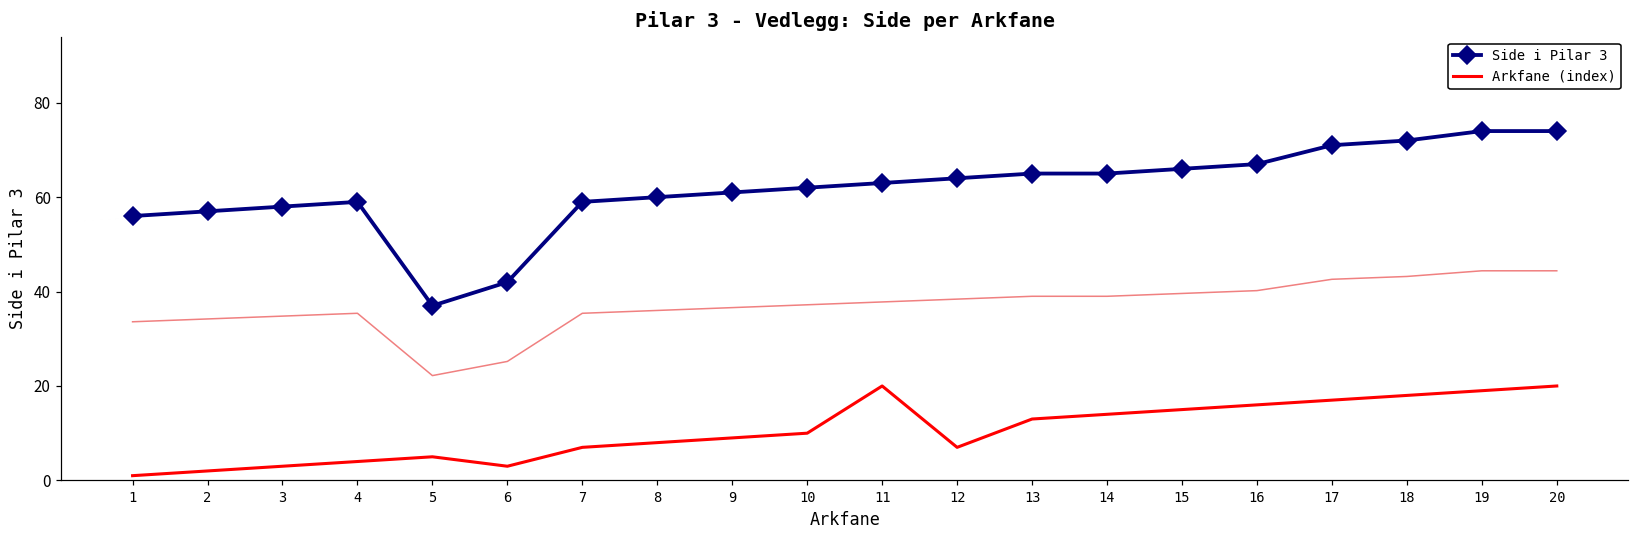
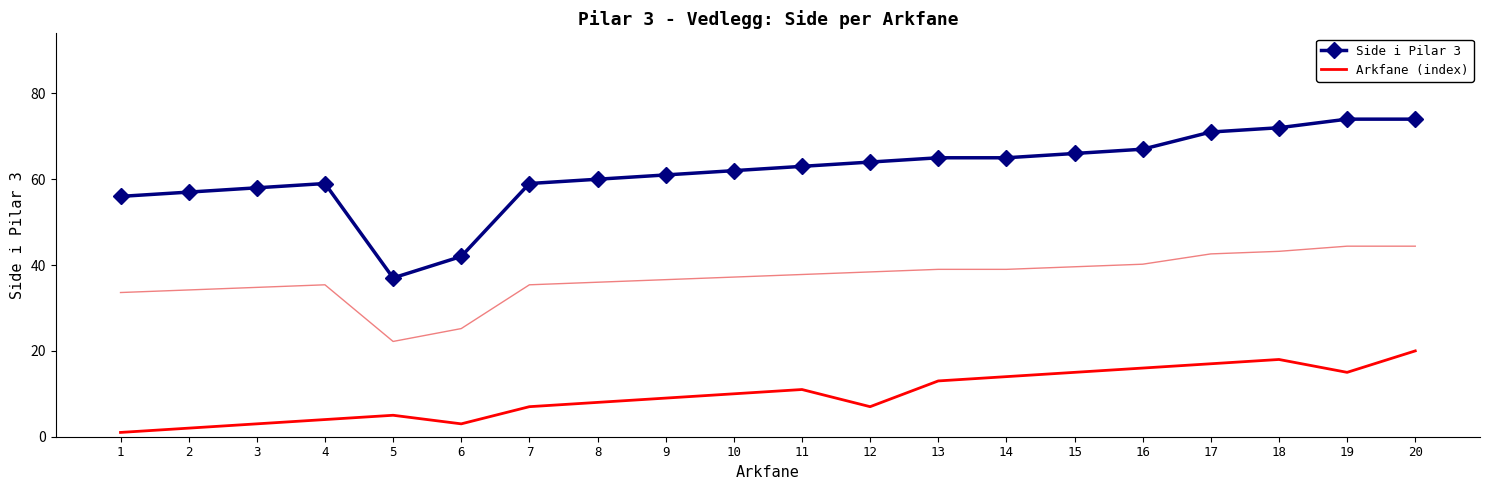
  {
    "Side i Pilar 3": {
      "1": 56,
      "2": 57,
      "3": 58,
      "4": 59,
      "5": 37,
      "6": 42,
      "7": 59,
      "8": 60,
      "9": 61,
      "10": 62,
      "11": 63,
      "12": 64,
      "13": 65,
      "14": 65,
      "15": 66,
      "16": 67,
      "17": 71,
      "18": 72,
      "19": 74,
      "20": 74
    },
    "Arkfane (index)": {
      "1": 1,
      "2": 2,
      "3": 3,
      "4": 4,
      "5": 5,
      "6": 3,
      "7": 7,
      "8": 8,
      "9": 9,
      "10": 10,
-     "11": 20,
+     "11": 11,
      "12": 7,
      "13": 13,
      "14": 14,
      "15": 15,
      "16": 16,
      "17": 17,
      "18": 18,
-     "19": 19,
+     "19": 15,
      "20": 20
    }
  }
